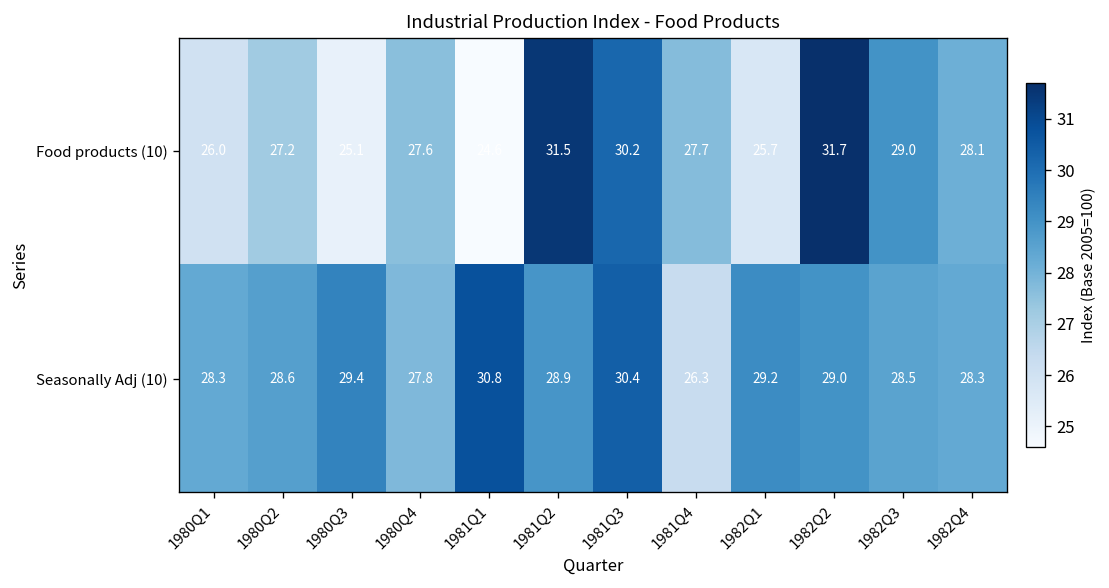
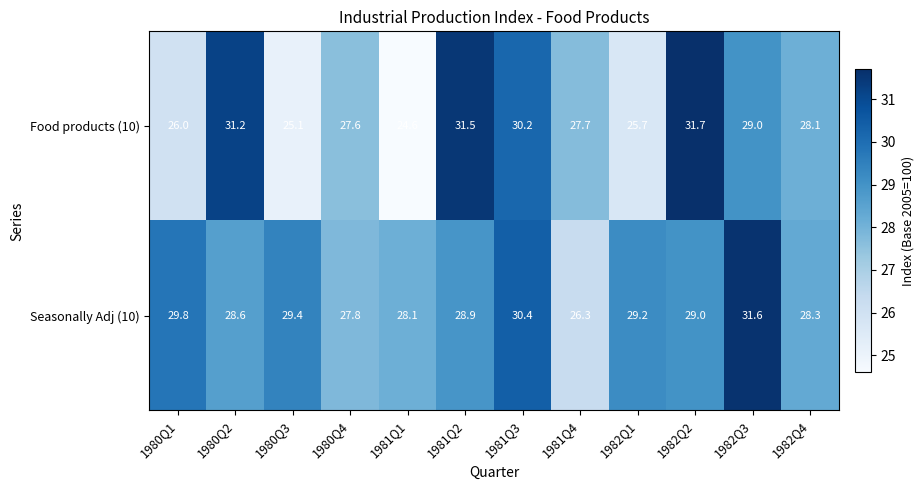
  {
    "Food products (10)": {
-     "1980Q2": 27.2,
+     "1980Q2": 31.2,
      "1980Q4": 27.6,
      "1981Q2": 31.5,
      "1981Q3": 30.2,
      "1981Q4": 27.7,
      "1982Q2": 31.7,
      "1982Q3": 29.0,
      "1982Q4": 28.1
    },
    "Seasonally Adj (10)": {
-     "1980Q1": 28.3,
+     "1980Q1": 29.8,
      "1980Q2": 28.6,
      "1980Q3": 29.4,
      "1980Q4": 27.8,
-     "1981Q1": 30.8,
+     "1981Q1": 28.1,
      "1981Q2": 28.9,
      "1981Q3": 30.4,
      "1981Q4": 26.3,
      "1982Q1": 29.2,
      "1982Q2": 29.0,
-     "1982Q3": 28.5,
+     "1982Q3": 31.6,
      "1982Q4": 28.3
    }
  }
